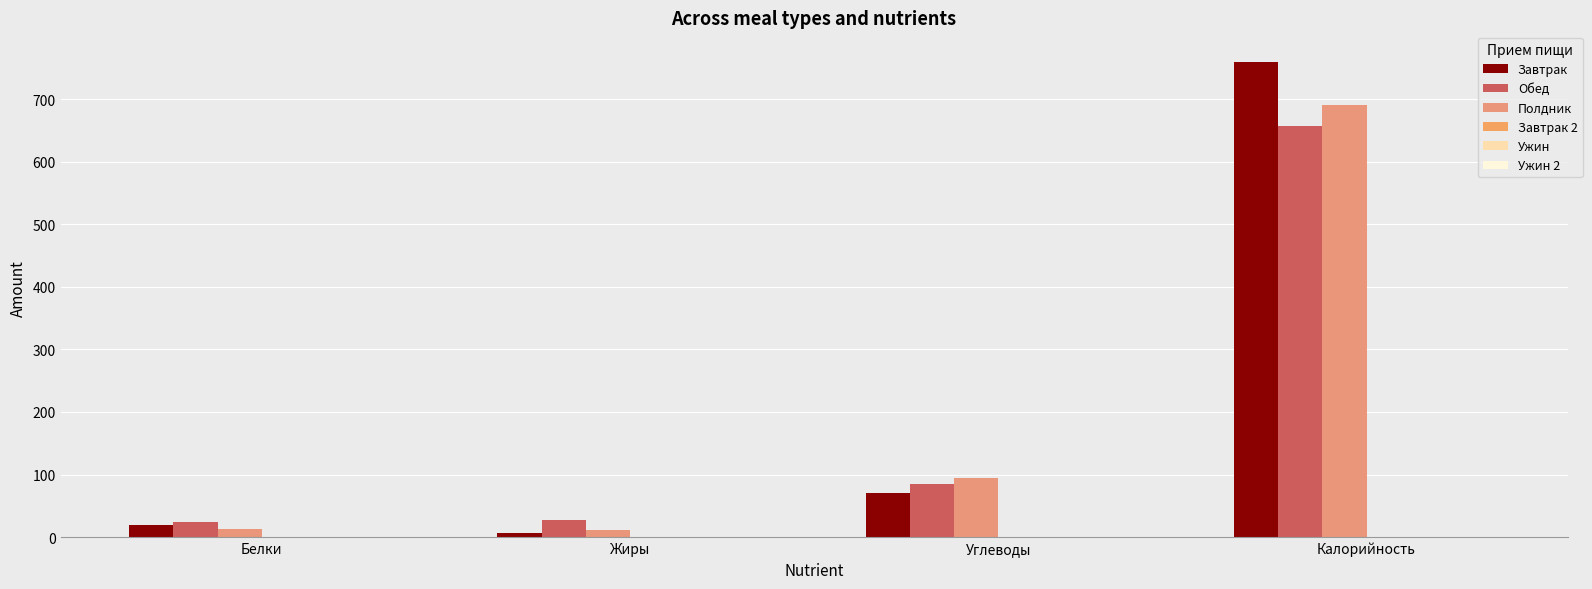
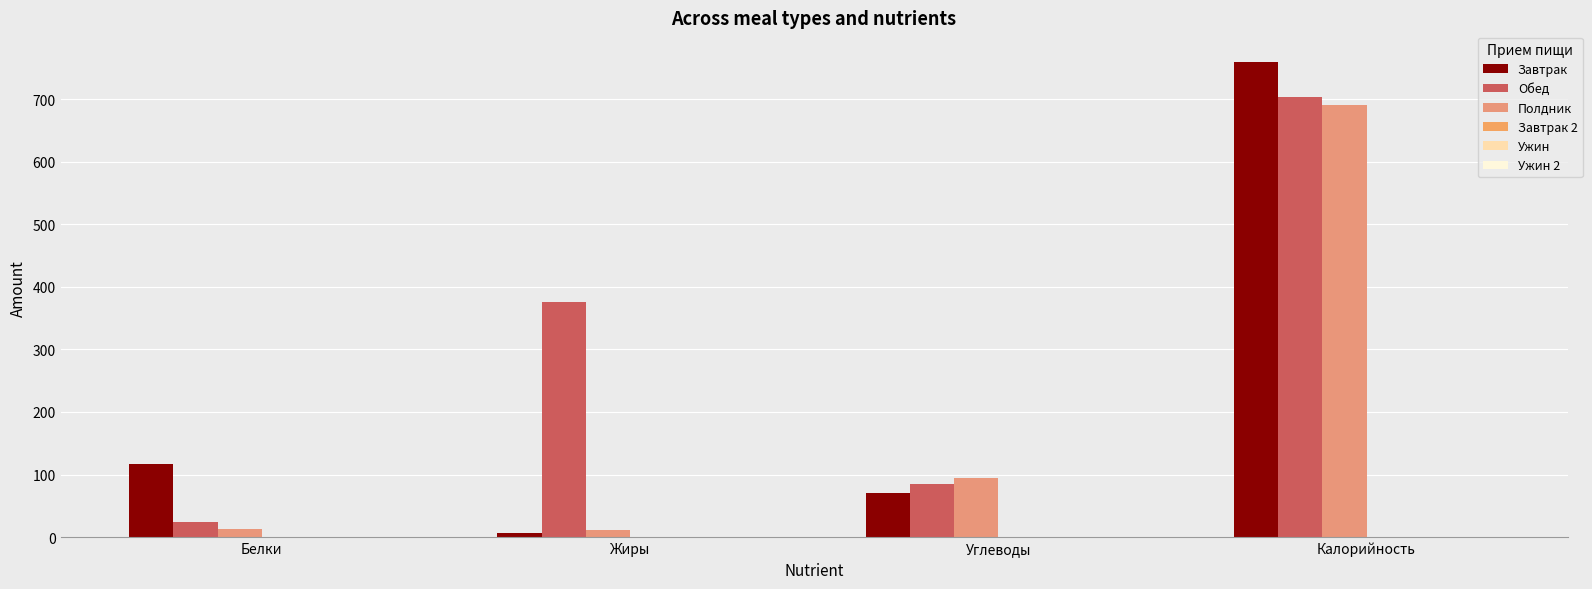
  {
    "Завтрак": {
-     "Белки": 20,
+     "Белки": 120,
      "Жиры": 10,
      "Углеводы": 70,
      "Калорийность": 760
    },
    "Обед": {
      "Белки": 20,
-     "Жиры": 30,
+     "Жиры": 380,
      "Углеводы": 80,
-     "Калорийность": 660
+     "Калорийность": 700
    }
  }
